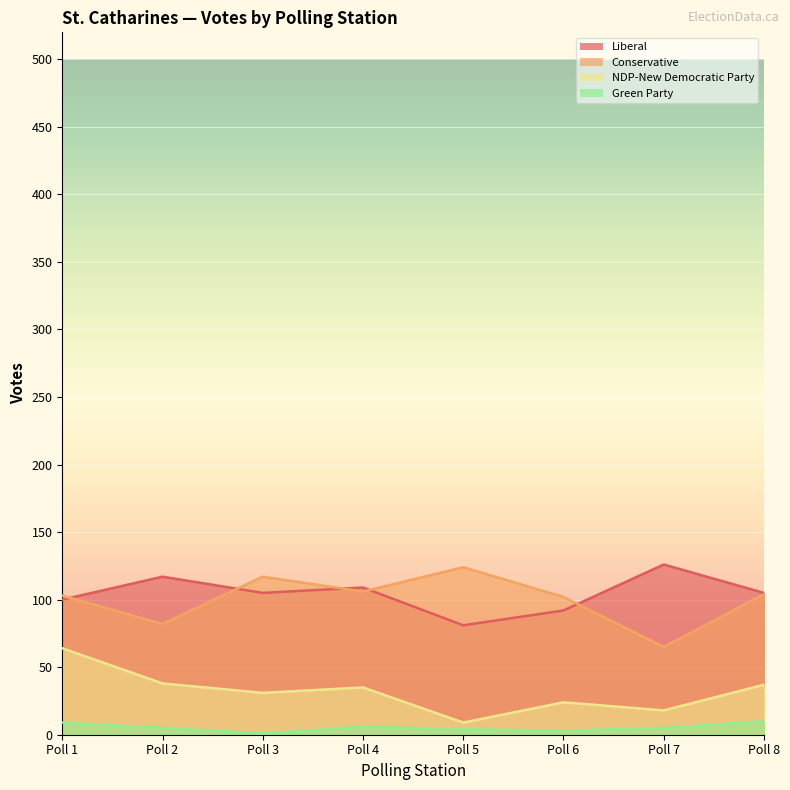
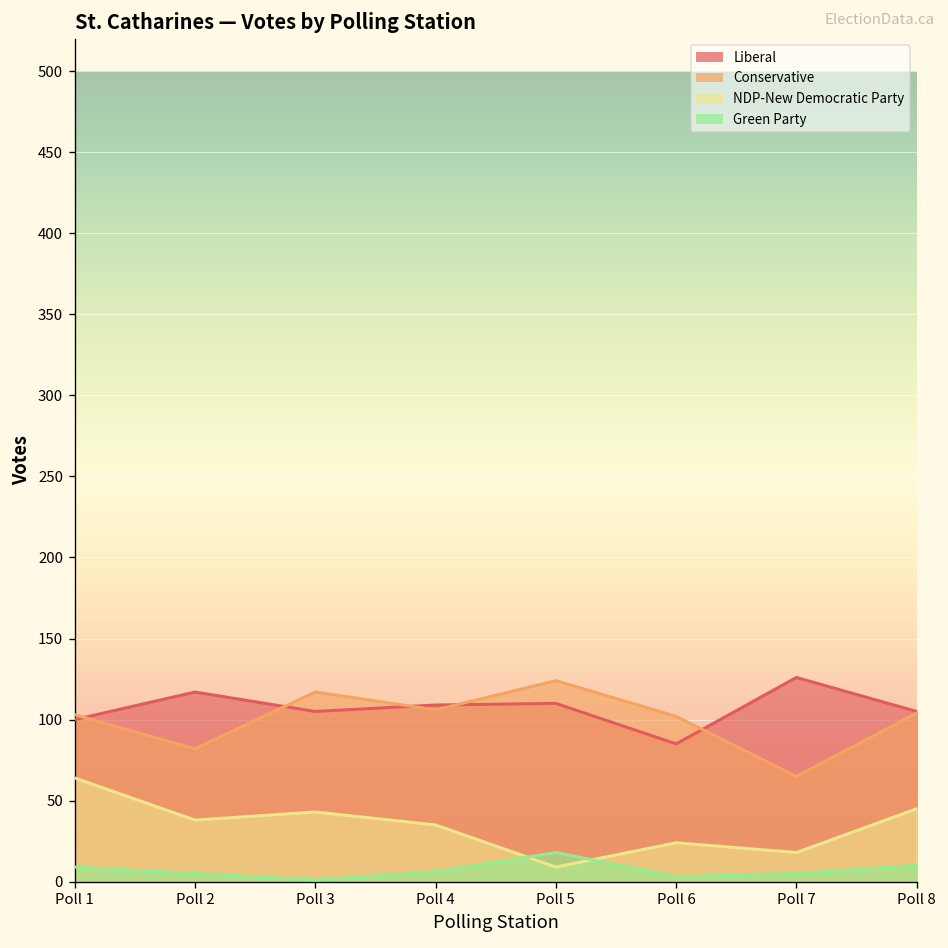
  {
    "Liberal": {
      "Poll 1": 100,
      "Poll 2": 117,
      "Poll 3": 105,
      "Poll 4": 109,
-     "Poll 5": 81,
-     "Poll 6": 92,
+     "Poll 5": 110,
+     "Poll 6": 85,
      "Poll 7": 126
    },
    "Conservative": {
      "Poll 1": 103,
      "Poll 2": 82,
      "Poll 3": 117,
      "Poll 4": 106,
      "Poll 5": 124,
      "Poll 6": 102,
      "Poll 7": 65
    },
    "NDP-New Democratic Party": {
      "Poll 1": 64,
      "Poll 2": 38,
-     "Poll 3": 31,
+     "Poll 3": 43,
      "Poll 4": 35,
      "Poll 5": 9,
      "Poll 6": 24,
      "Poll 7": 18,
-     "Poll 8": 37
+     "Poll 8": 45
    },
    "Green Party": {
      "Poll 1": 9,
      "Poll 2": 5,
      "Poll 3": 1,
      "Poll 4": 6,
-     "Poll 5": 4,
+     "Poll 5": 18,
      "Poll 6": 3,
      "Poll 7": 5,
      "Poll 8": 10
    }
  }
